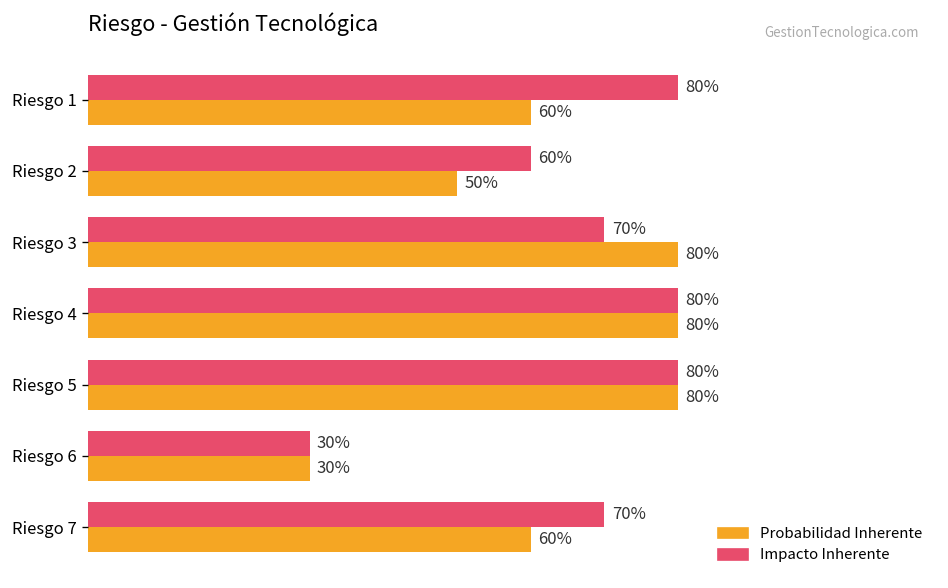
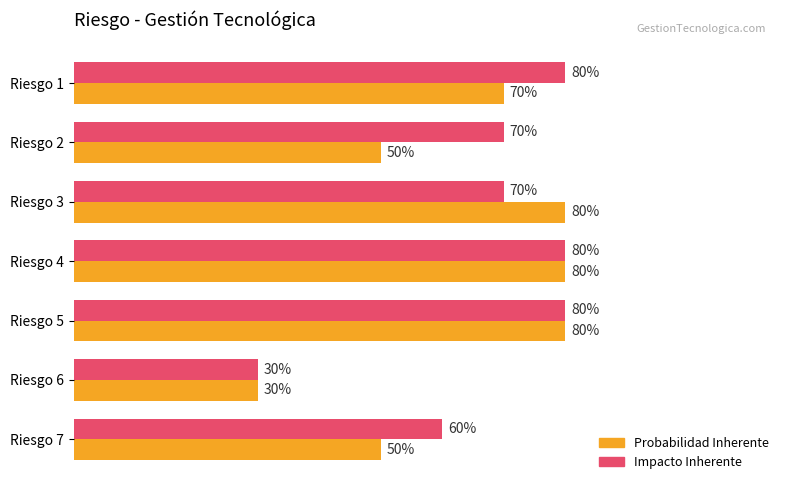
  {
    "Probabilidad Inherente": {
-     "Riesgo 1": "60%",
+     "Riesgo 1": "70%",
      "Riesgo 2": "50%",
      "Riesgo 3": "80%",
      "Riesgo 4": "80%",
      "Riesgo 5": "80%",
      "Riesgo 6": "30%",
-     "Riesgo 7": "60%"
+     "Riesgo 7": "50%"
    },
    "Impacto Inherente": {
      "Riesgo 1": "80%",
-     "Riesgo 2": "60%",
+     "Riesgo 2": "70%",
      "Riesgo 3": "70%",
      "Riesgo 4": "80%",
      "Riesgo 5": "80%",
      "Riesgo 6": "30%",
-     "Riesgo 7": "70%"
+     "Riesgo 7": "60%"
    }
  }
